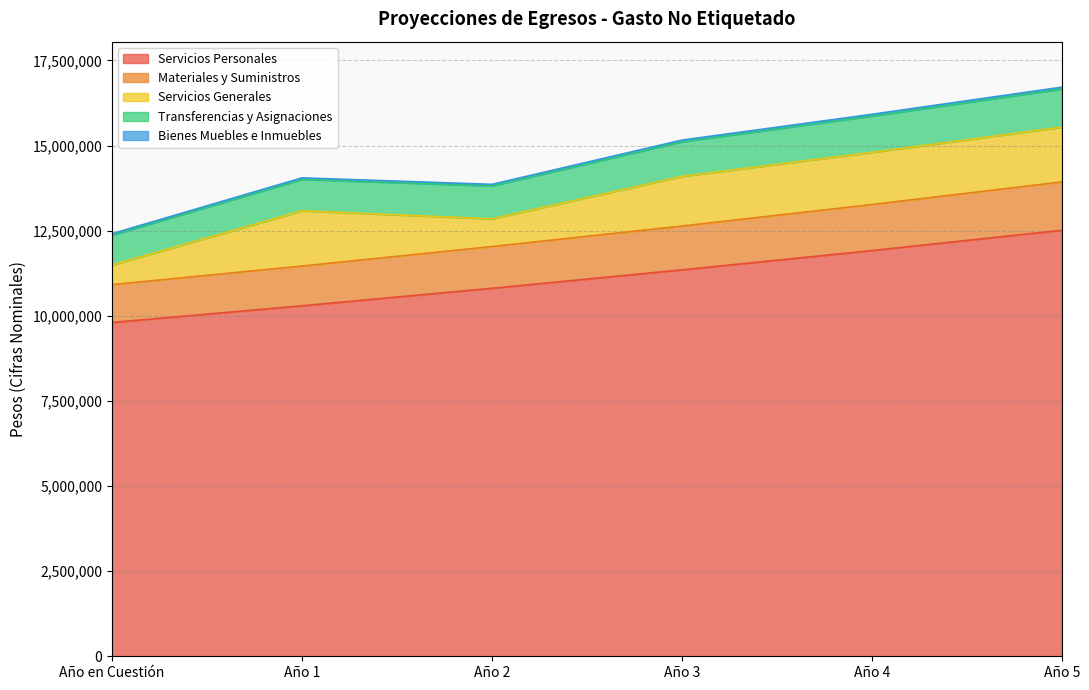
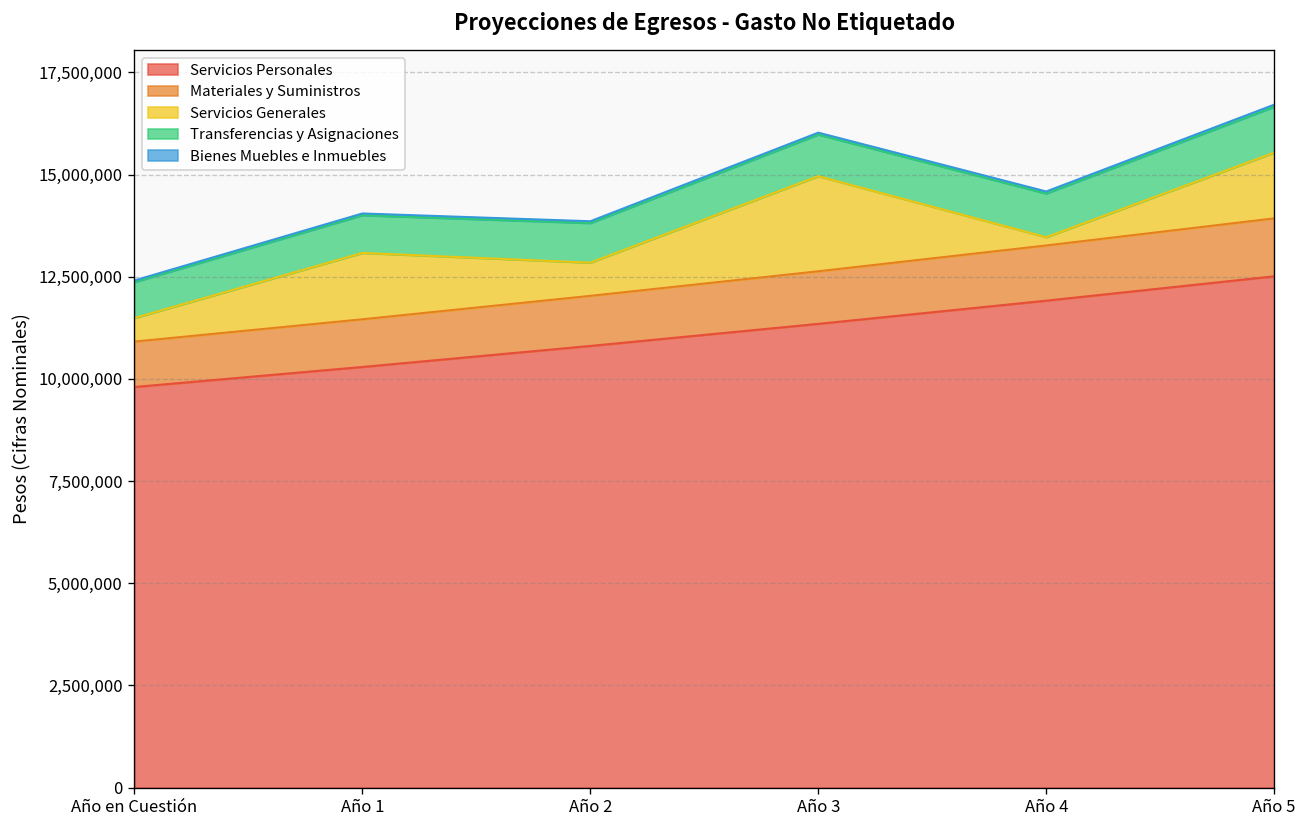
  {
    "Servicios Generales": {
      "Año en Cuestión": "600,000",
      "Año 1": "1,600,000",
      "Año 2": "800,000",
-     "Año 3": "1,500,000",
-     "Año 4": "1,500,000",
+     "Año 3": "2,300,000",
+     "Año 4": "200,000",
      "Año 5": "1,600,000"
    }
  }
